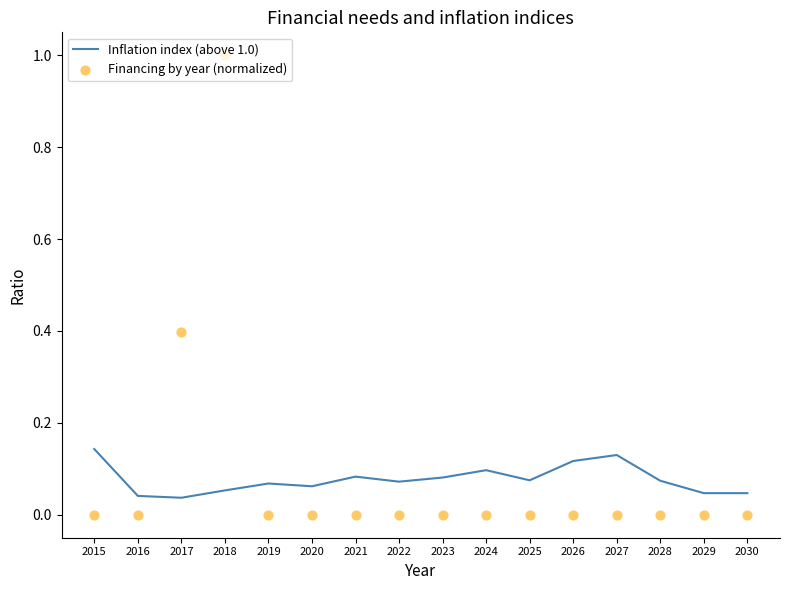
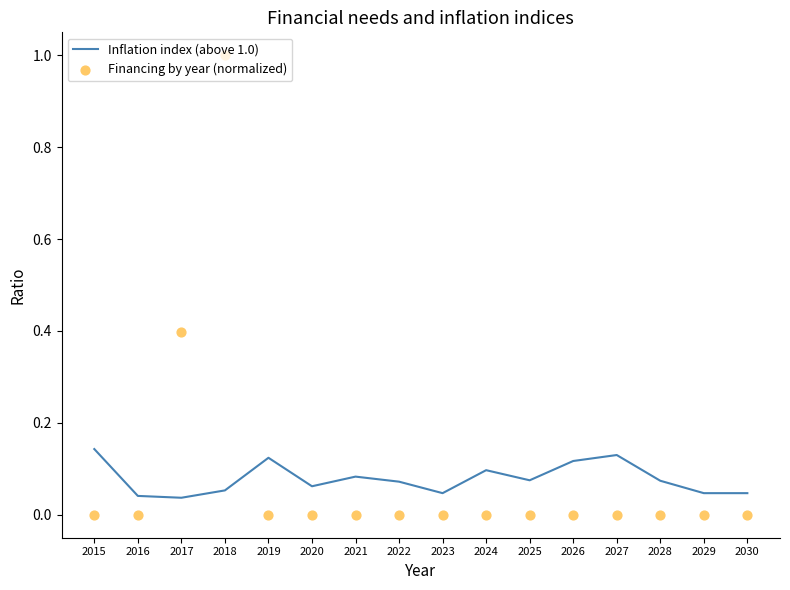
  {
    "Inflation index (above 1.0)": {
      "2015": 0.14,
      "2016": 0.04,
      "2017": 0.04,
      "2018": 0.05,
-     "2019": 0.07,
+     "2019": 0.12,
      "2020": 0.06,
      "2021": 0.08,
      "2022": 0.07,
-     "2023": 0.08,
+     "2023": 0.05,
      "2024": 0.10,
      "2025": 0.08,
      "2026": 0.12,
      "2027": 0.13,
      "2028": 0.07,
      "2029": 0.05,
      "2030": 0.05
    }
  }
